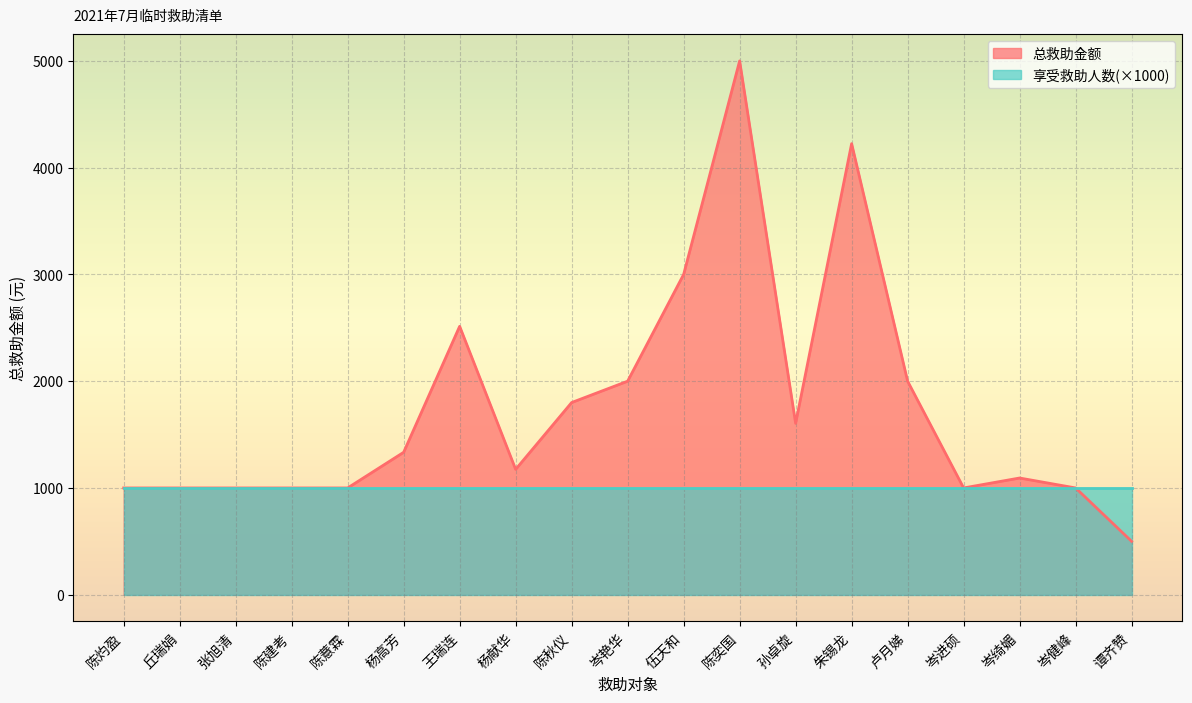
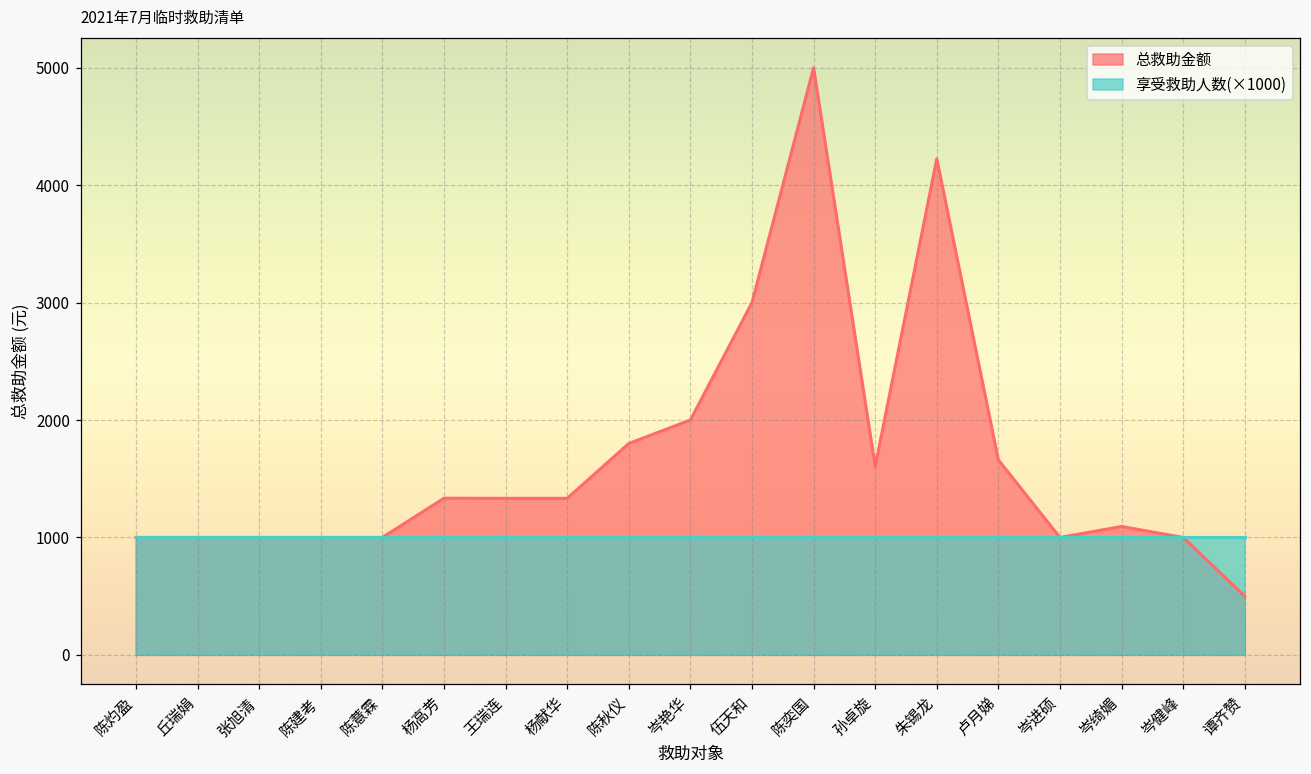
  {
    "总救助金额": {
      "杨高芳": 1330,
-     "王瑞连": 2510,
-     "杨献华": 1170,
+     "王瑞连": 1330,
+     "杨献华": 1330,
      "陈秋仪": 1800,
      "岑艳华": 2000,
      "伍天和": 3000,
      "陈奕国": 5000,
      "孙卓旋": 1610,
      "朱锡龙": 4230,
-     "卢月娣": 2000,
+     "卢月娣": 1660,
      "岑绮媚": 1090,
      "谭齐赞": 500
    },
    "享受救助人数(×1000)": {
      "杨高芳": 1000,
      "王瑞连": 1000,
      "杨献华": 1000,
      "陈秋仪": 1000,
      "岑艳华": 1000,
      "伍天和": 1000,
      "陈奕国": 1000,
      "孙卓旋": 1000,
      "朱锡龙": 1000,
      "卢月娣": 1000,
      "岑绮媚": 1000,
      "谭齐赞": 1000
    }
  }
